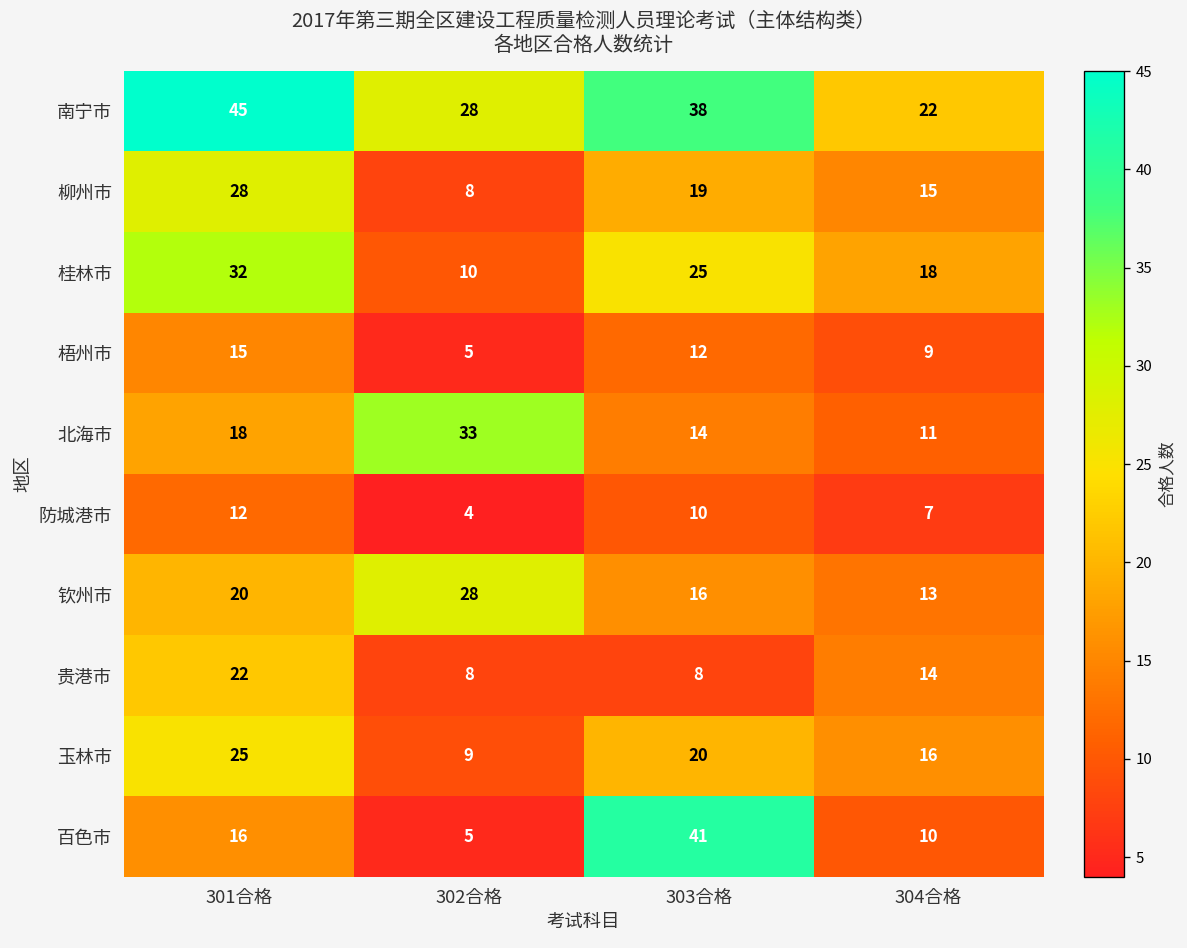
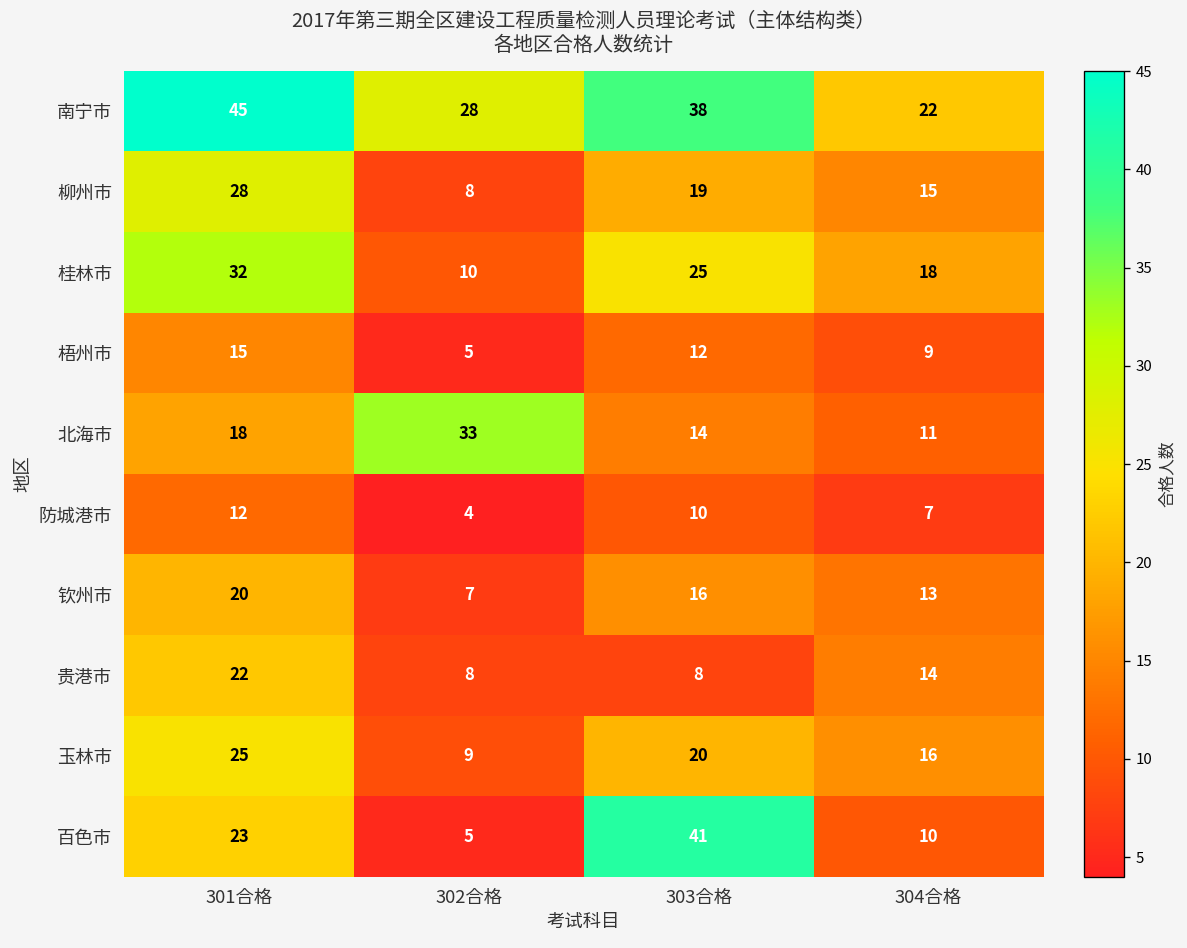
  {
    "南宁市": {
      "301合格": 45,
      "302合格": 28,
      "303合格": 38,
      "304合格": 22
    },
    "柳州市": {
      "301合格": 28,
      "302合格": 8,
      "303合格": 19,
      "304合格": 15
    },
    "桂林市": {
      "301合格": 32,
      "302合格": 10,
      "303合格": 25,
      "304合格": 18
    },
    "梧州市": {
      "301合格": 15,
      "302合格": 5,
      "303合格": 12,
      "304合格": 9
    },
    "北海市": {
      "301合格": 18,
      "302合格": 33,
      "303合格": 14,
      "304合格": 11
    },
    "防城港市": {
      "301合格": 12,
      "302合格": 4,
      "303合格": 10,
      "304合格": 7
    },
    "钦州市": {
      "301合格": 20,
-     "302合格": 28,
+     "302合格": 7,
      "303合格": 16,
      "304合格": 13
    },
    "贵港市": {
      "301合格": 22,
      "302合格": 8,
      "303合格": 8,
      "304合格": 14
    },
    "玉林市": {
      "301合格": 25,
      "302合格": 9,
      "303合格": 20,
      "304合格": 16
    },
    "百色市": {
-     "301合格": 16,
+     "301合格": 23,
      "302合格": 5,
      "303合格": 41,
      "304合格": 10
    }
  }
